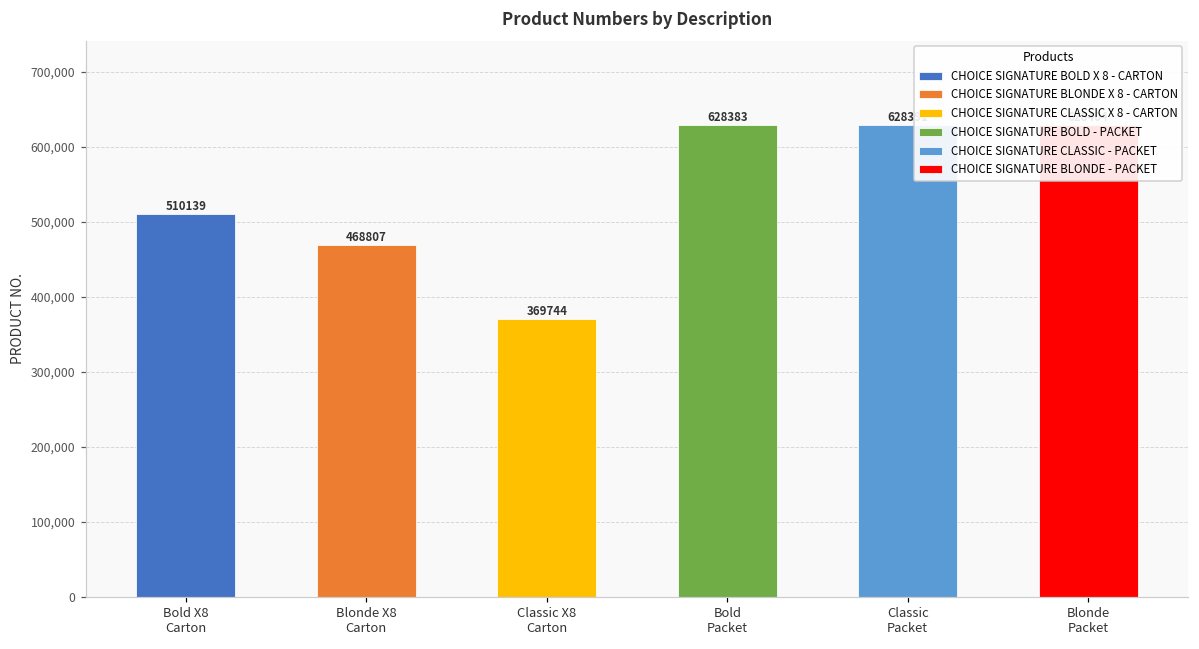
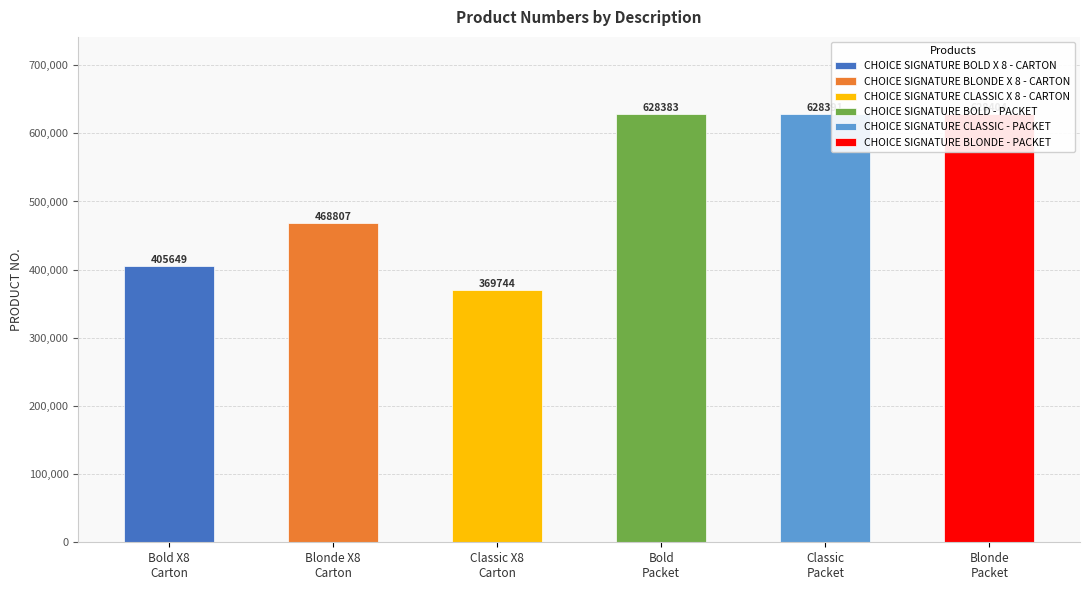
  {
-   "Bold X8 Carton": 510139,
+   "Bold X8 Carton": 405649,
    "Blonde X8 Carton": 468807,
    "Classic X8 Carton": 369744,
    "Bold Packet": 628383
  }
